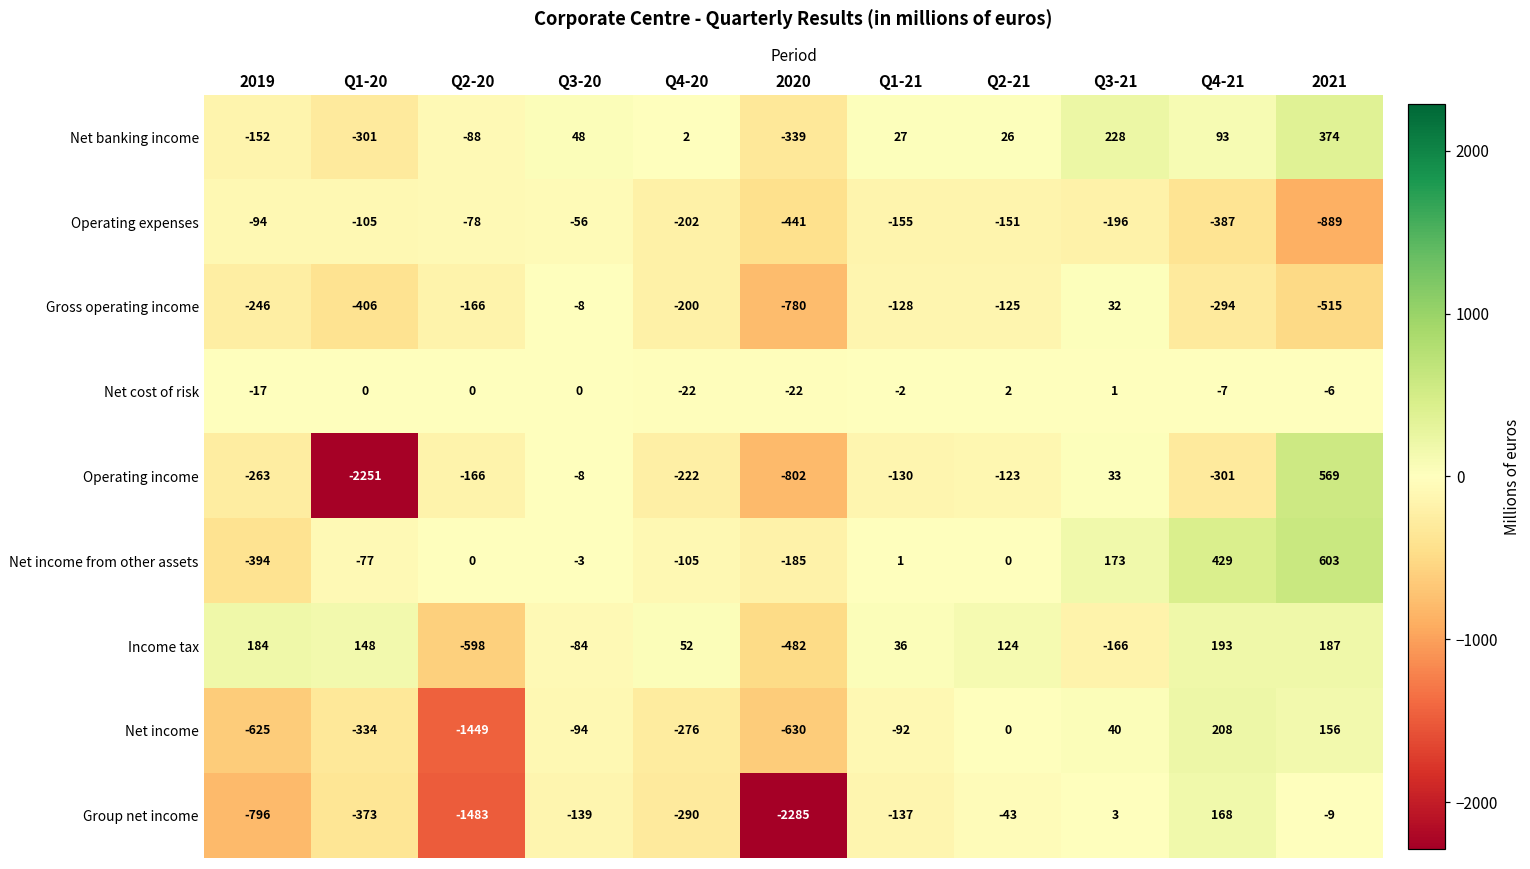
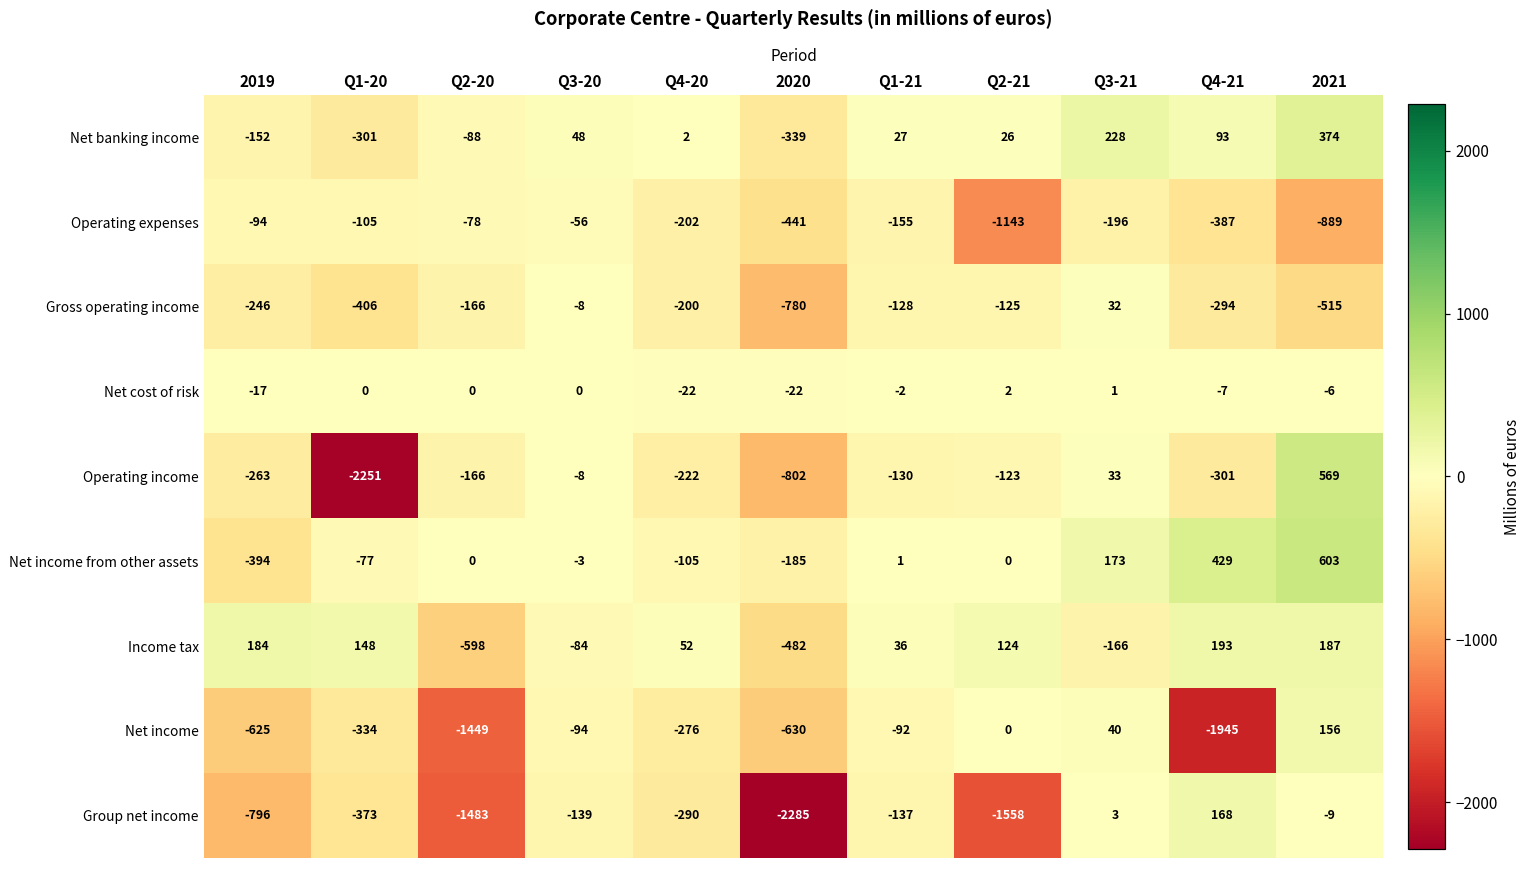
  {
    "Net banking income": {
      "2019": -152,
      "Q1-20": -301,
      "Q2-20": -88,
      "Q3-20": 48,
      "Q4-20": 2,
      "2020": -339,
      "Q1-21": 27,
      "Q2-21": 26,
      "Q3-21": 228,
      "Q4-21": 93,
      "2021": 374
    },
    "Operating expenses": {
      "2019": -94,
      "Q1-20": -105,
      "Q2-20": -78,
      "Q3-20": -56,
      "Q4-20": -202,
      "2020": -441,
      "Q1-21": -155,
-     "Q2-21": -151,
+     "Q2-21": -1143,
      "Q3-21": -196,
      "Q4-21": -387,
      "2021": -889
    },
    "Gross operating income": {
      "2019": -246,
      "Q1-20": -406,
      "Q2-20": -166,
      "Q3-20": -8,
      "Q4-20": -200,
      "2020": -780,
      "Q1-21": -128,
      "Q2-21": -125,
      "Q3-21": 32,
      "Q4-21": -294,
      "2021": -515
    },
    "Net cost of risk": {
      "2019": -17,
      "Q1-20": 0,
      "Q2-20": 0,
      "Q3-20": 0,
      "Q4-20": -22,
      "2020": -22,
      "Q1-21": -2,
      "Q2-21": 2,
      "Q3-21": 1,
      "Q4-21": -7,
      "2021": -6
    },
    "Operating income": {
      "2019": -263,
      "Q1-20": -2251,
      "Q2-20": -166,
      "Q3-20": -8,
      "Q4-20": -222,
      "2020": -802,
      "Q1-21": -130,
      "Q2-21": -123,
      "Q3-21": 33,
      "Q4-21": -301,
      "2021": 569
    },
    "Net income from other assets": {
      "2019": -394,
      "Q1-20": -77,
      "Q2-20": 0,
      "Q3-20": -3,
      "Q4-20": -105,
      "2020": -185,
      "Q1-21": 1,
      "Q2-21": 0,
      "Q3-21": 173,
      "Q4-21": 429,
      "2021": 603
    },
    "Income tax": {
      "2019": 184,
      "Q1-20": 148,
      "Q2-20": -598,
      "Q3-20": -84,
      "Q4-20": 52,
      "2020": -482,
      "Q1-21": 36,
      "Q2-21": 124,
      "Q3-21": -166,
      "Q4-21": 193,
      "2021": 187
    },
    "Net income": {
      "2019": -625,
      "Q1-20": -334,
      "Q2-20": -1449,
      "Q3-20": -94,
      "Q4-20": -276,
      "2020": -630,
      "Q1-21": -92,
      "Q2-21": 0,
      "Q3-21": 40,
-     "Q4-21": 208,
+     "Q4-21": -1945,
      "2021": 156
    },
    "Group net income": {
      "2019": -796,
      "Q1-20": -373,
      "Q2-20": -1483,
      "Q3-20": -139,
      "Q4-20": -290,
      "2020": -2285,
      "Q1-21": -137,
-     "Q2-21": -43,
+     "Q2-21": -1558,
      "Q3-21": 3,
      "Q4-21": 168,
      "2021": -9
    }
  }
